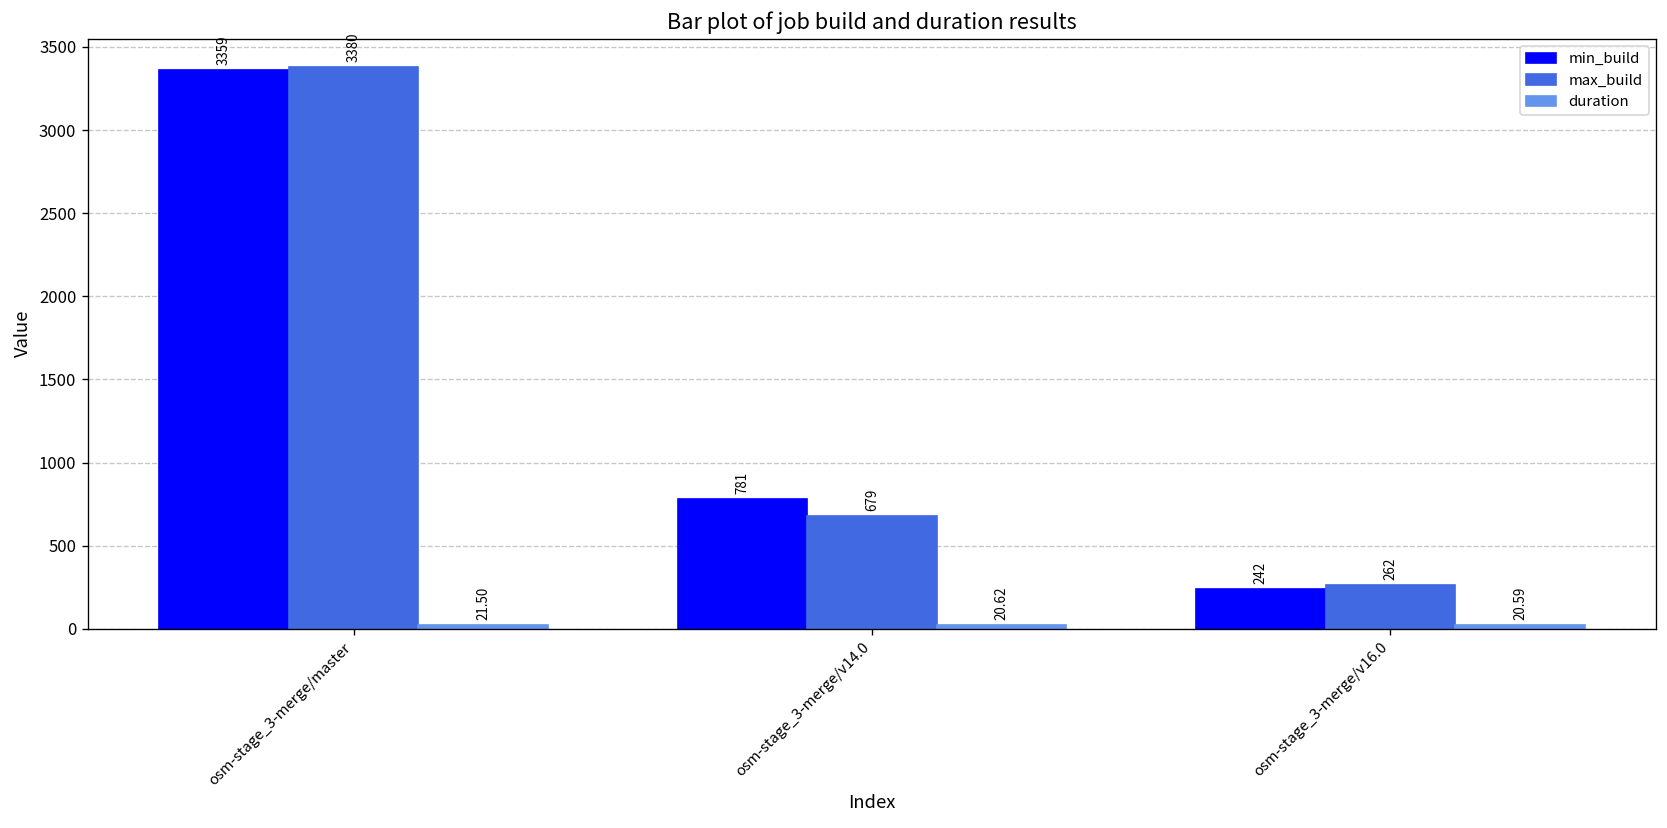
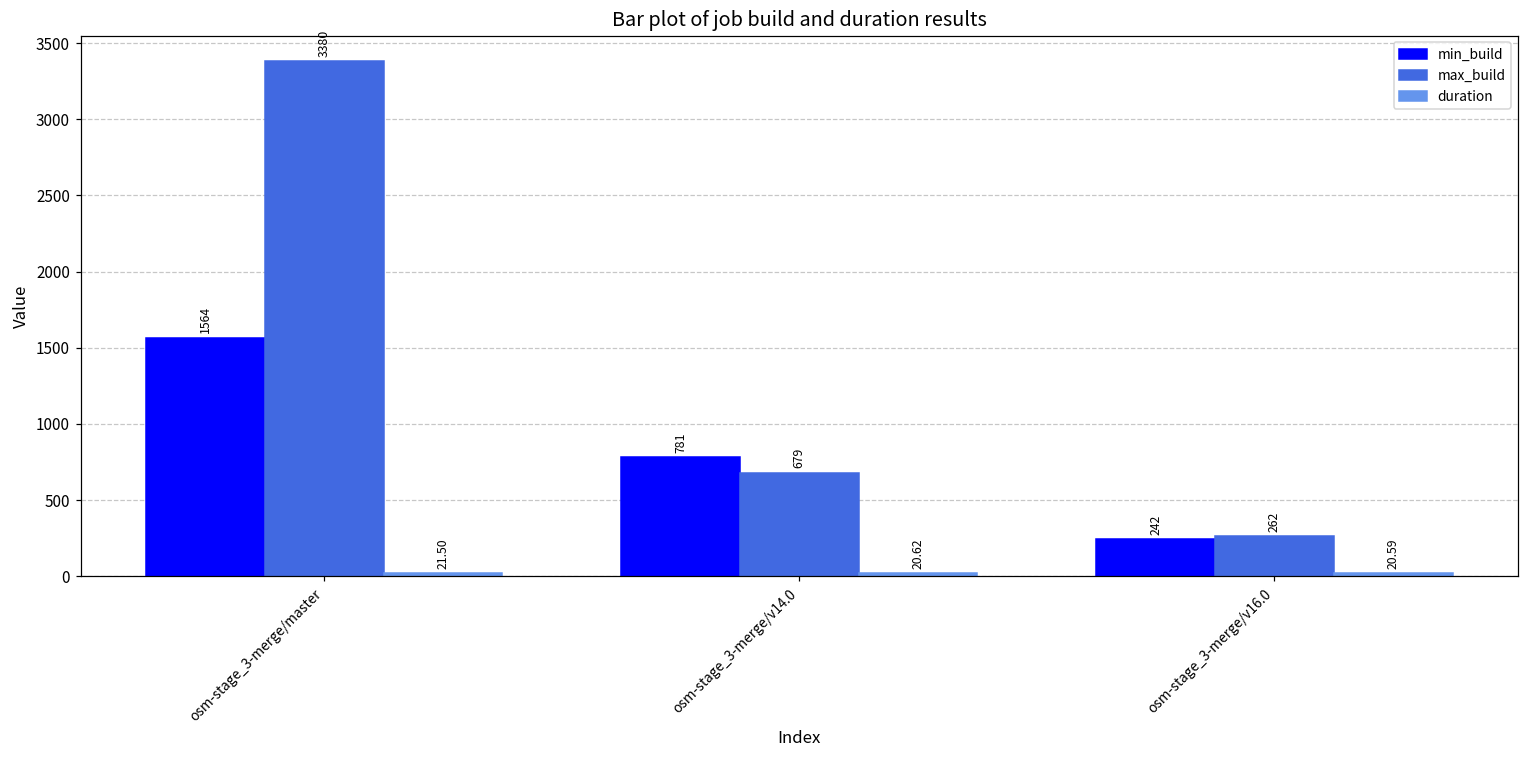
  {
    "min_build": {
-     "osm-stage_3-merge/master": 3359,
+     "osm-stage_3-merge/master": 1564,
      "osm-stage_3-merge/v14.0": 781,
      "osm-stage_3-merge/v16.0": 242
    }
  }
